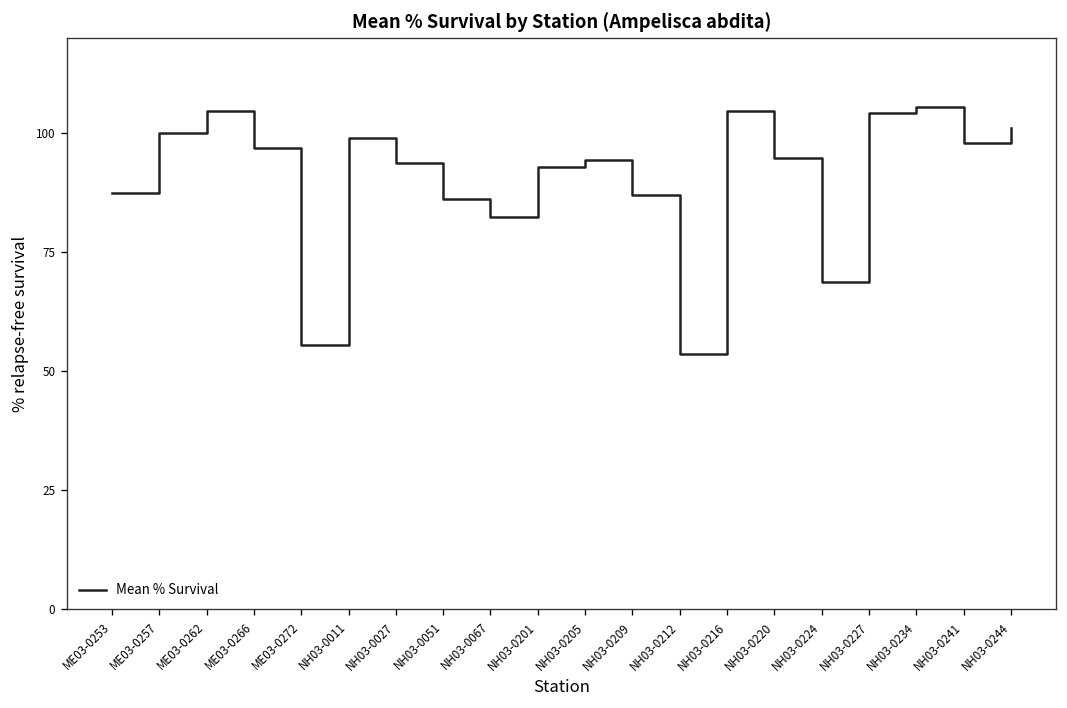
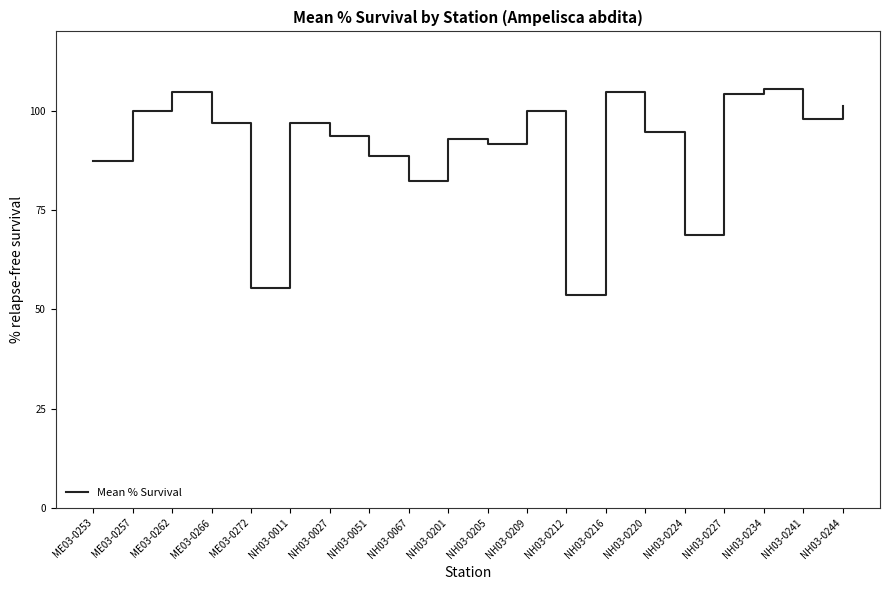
  {
    "ME03-0253": 87,
    "ME03-0257": 100,
    "ME03-0262": 105,
    "ME03-0266": 97,
    "ME03-0272": 55,
-   "NH03-0011": 99,
+   "NH03-0011": 97,
    "NH03-0027": 94,
-   "NH03-0051": 86,
+   "NH03-0051": 89,
    "NH03-0067": 82,
    "NH03-0201": 93,
-   "NH03-0205": 94,
-   "NH03-0209": 87,
+   "NH03-0205": 92,
+   "NH03-0209": 100,
    "NH03-0212": 54,
    "NH03-0216": 105,
    "NH03-0220": 95,
    "NH03-0224": 69,
    "NH03-0227": 104,
    "NH03-0234": 105,
    "NH03-0241": 98,
    "NH03-0244": 101
  }
